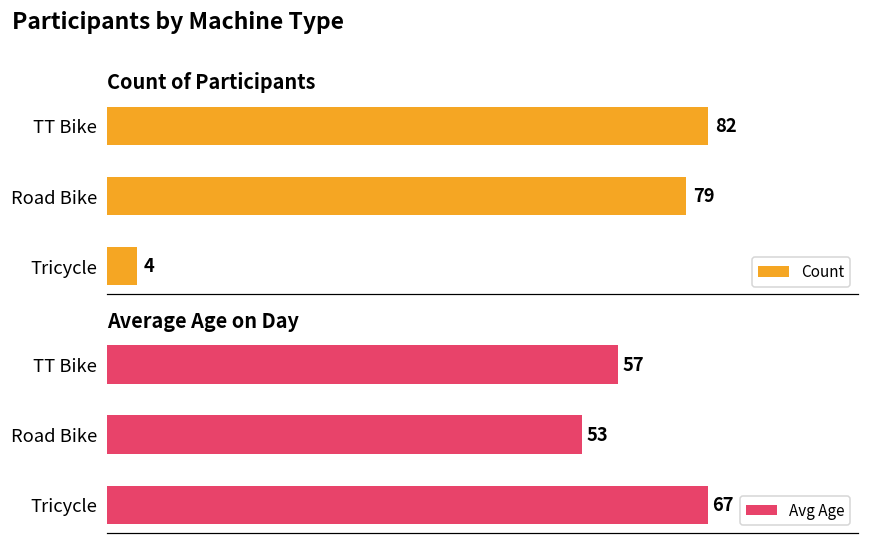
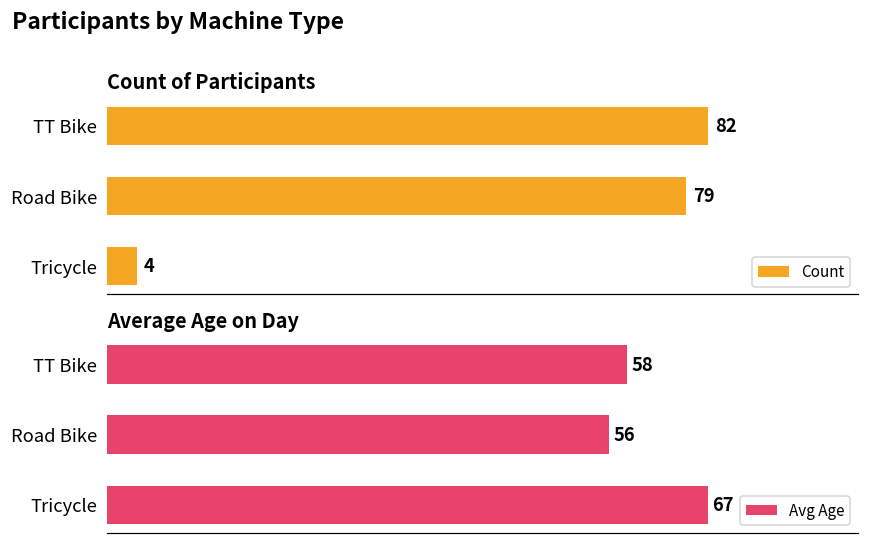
  {
    "Count of Participants": {
      "TT Bike": 82,
      "Road Bike": 79,
      "Tricycle": 4
    },
    "Average Age on Day": {
-     "TT Bike": 57,
-     "Road Bike": 53,
+     "TT Bike": 58,
+     "Road Bike": 56,
      "Tricycle": 67
    }
  }
